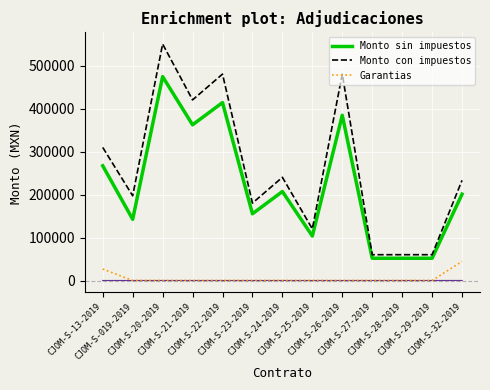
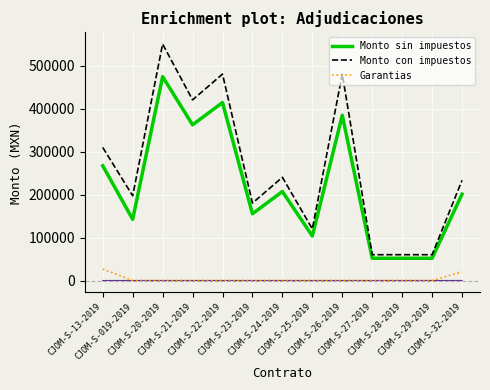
  {
    "Monto sin impuestos": {
      "CJOM-S-13-2019": 270000,
      "CJOM-S-019-2019": 140000,
      "CJOM-S-20-2019": 470000,
      "CJOM-S-21-2019": 360000,
      "CJOM-S-22-2019": 410000,
      "CJOM-S-23-2019": 160000,
      "CJOM-S-24-2019": 210000,
      "CJOM-S-25-2019": 100000,
      "CJOM-S-26-2019": 380000,
      "CJOM-S-27-2019": 50000,
      "CJOM-S-28-2019": 50000,
      "CJOM-S-29-2019": 50000,
      "CJOM-S-32-2019": 200000
    },
    "Monto con impuestos": {
      "CJOM-S-13-2019": 310000,
      "CJOM-S-019-2019": 200000,
      "CJOM-S-20-2019": 550000,
      "CJOM-S-21-2019": 420000,
      "CJOM-S-22-2019": 480000,
      "CJOM-S-23-2019": 180000,
      "CJOM-S-24-2019": 240000,
      "CJOM-S-25-2019": 120000,
      "CJOM-S-27-2019": 60000,
      "CJOM-S-28-2019": 60000,
      "CJOM-S-29-2019": 60000,
      "CJOM-S-32-2019": 230000
    },
    "Garantias": {
      "CJOM-S-13-2019": 30000,
-     "CJOM-S-32-2019": 40000
+     "CJOM-S-32-2019": 20000
    }
  }
